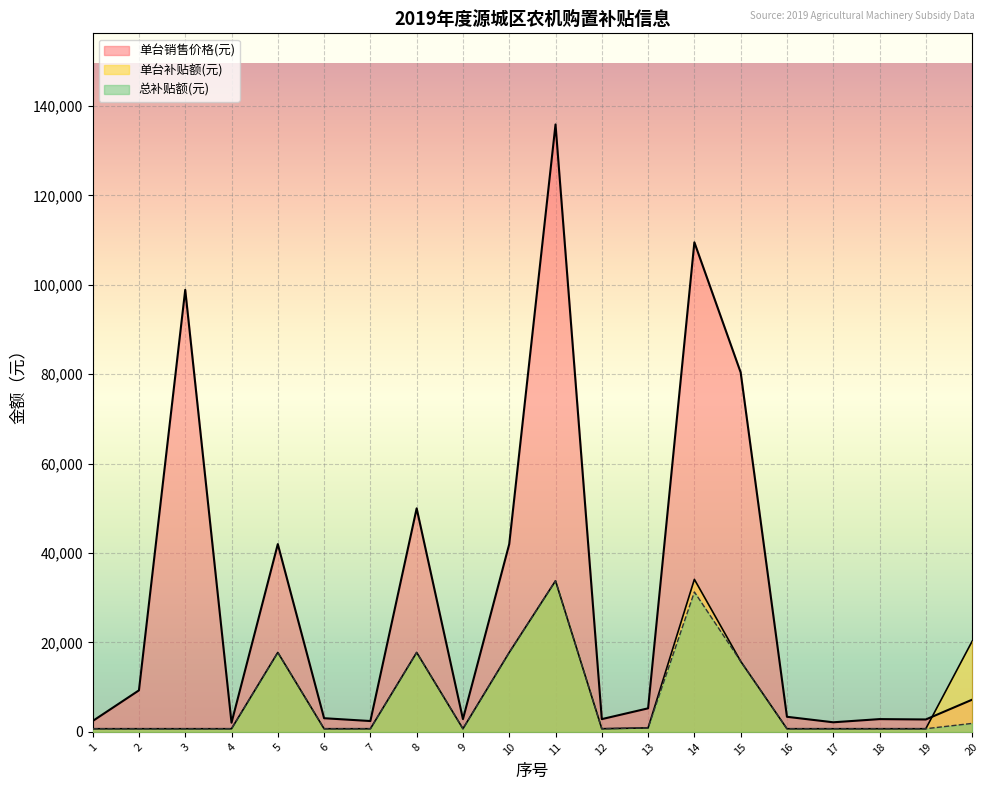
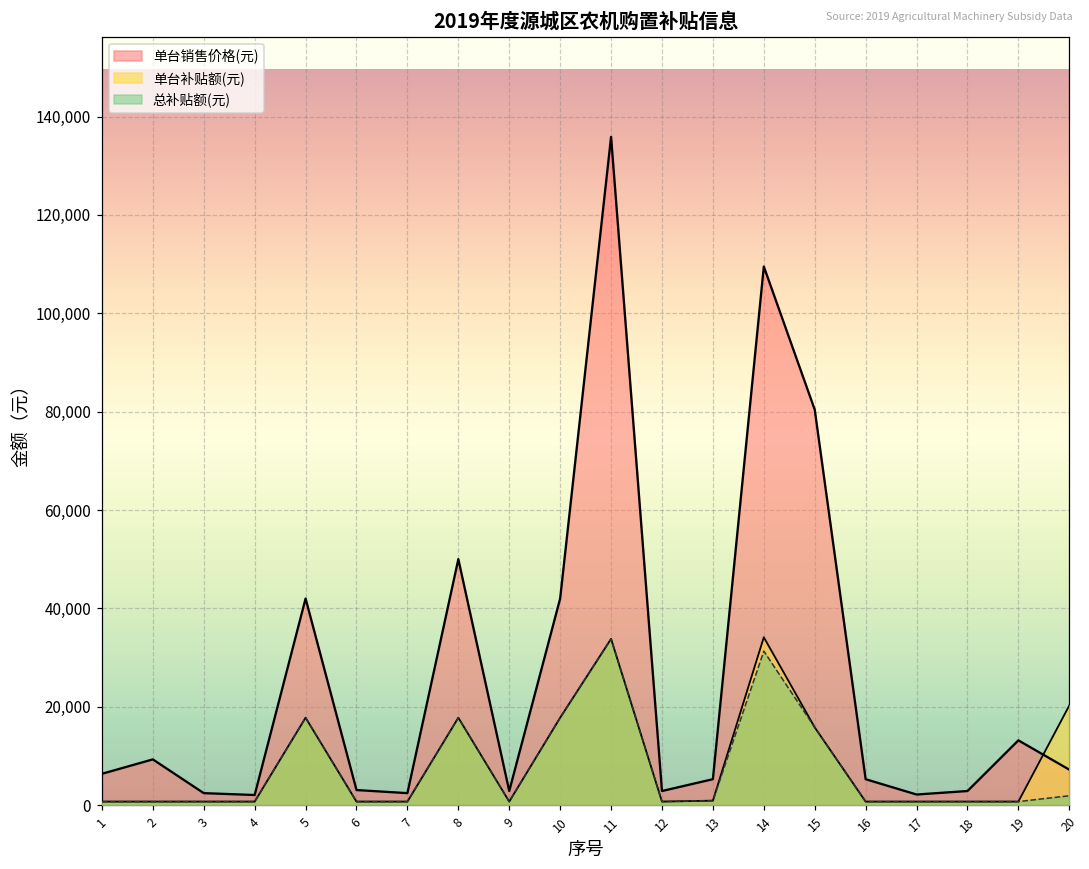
  {
    "单台销售价格(元)": {
-     "1": "2,000",
+     "1": "6,000",
      "2": "9,000",
-     "3": "99,000",
+     "3": "2,000",
      "4": "2,000",
      "5": "42,000",
      "6": "3,000",
      "7": "2,000",
      "8": "50,000",
      "9": "3,000",
      "10": "42,000",
      "11": "136,000",
      "12": "3,000",
      "13": "5,000",
      "14": "110,000",
      "15": "80,000",
-     "16": "3,000",
+     "16": "5,000",
      "17": "2,000",
      "18": "3,000",
-     "19": "3,000",
+     "19": "13,000",
      "20": "7,000"
    },
    "单台补贴额(元)": {
      "14": "34,000",
      "20": "20,000"
    },
    "总补贴额(元)": {
      "14": "31,000",
      "20": "2,000"
    }
  }
